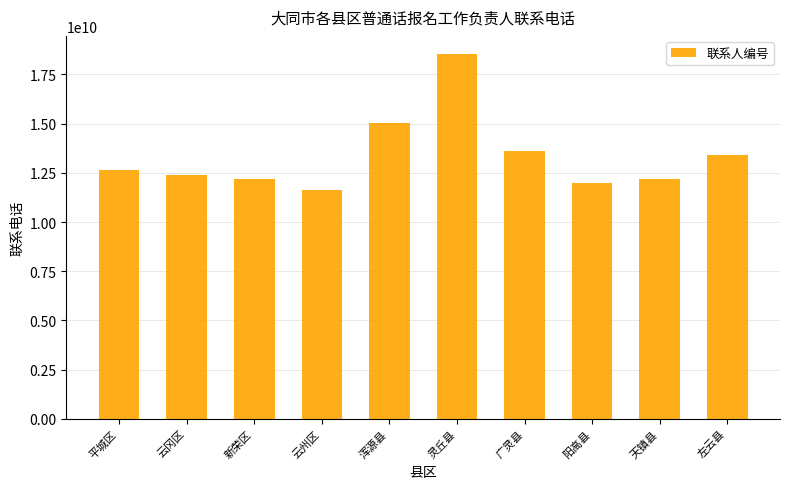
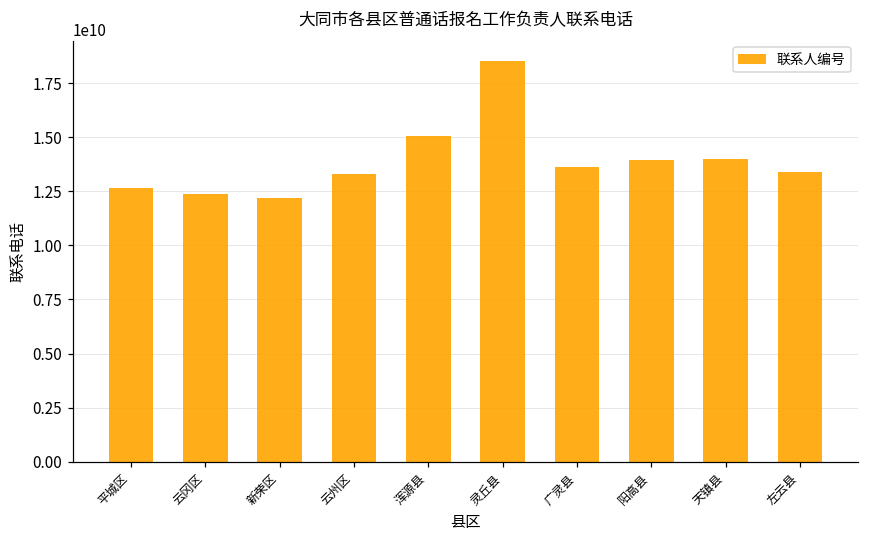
  {
    "平城区": 12600000000,
    "云冈区": 12400000000,
    "新荣区": 12200000000,
-   "云州区": 11600000000,
+   "云州区": 13300000000,
    "浑源县": 15000000000,
    "灵丘县": 18500000000,
    "广灵县": 13600000000,
-   "阳高县": 12000000000,
-   "天镇县": 12200000000,
+   "阳高县": 13900000000,
+   "天镇县": 14000000000,
    "左云县": 13400000000
  }
